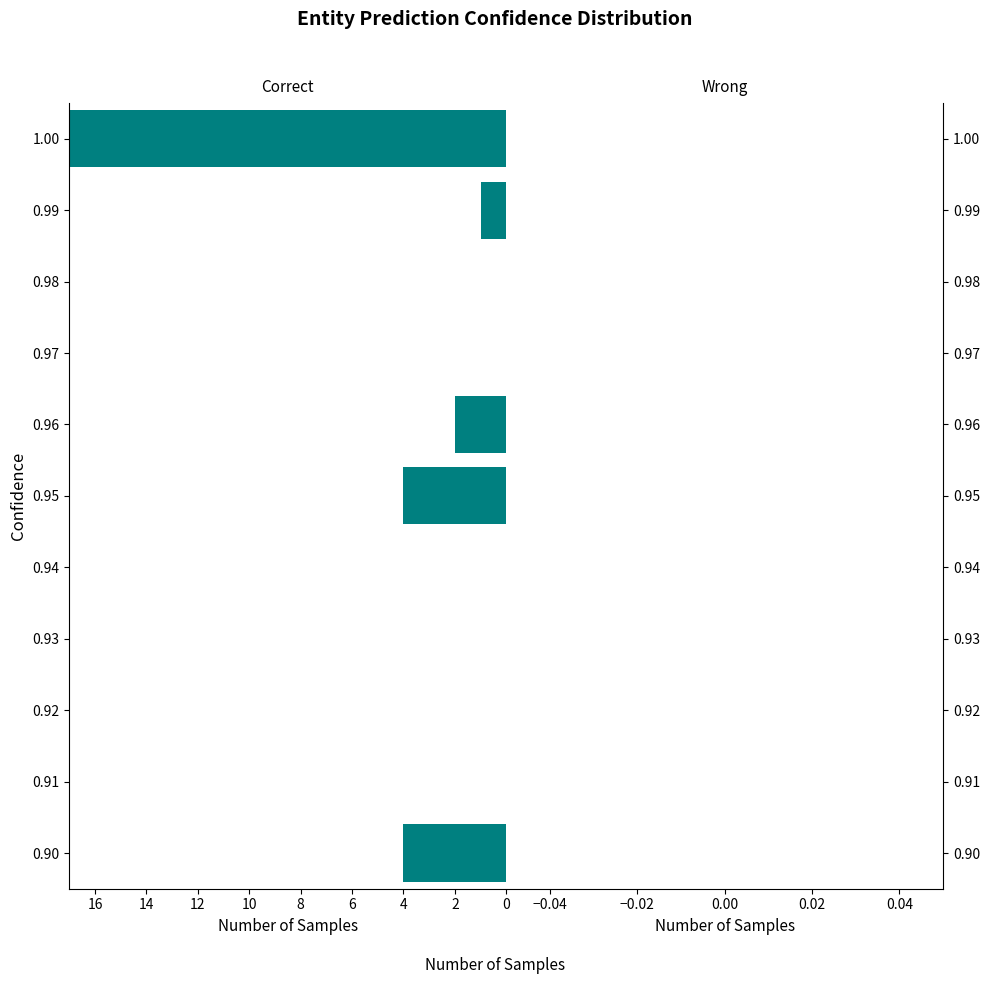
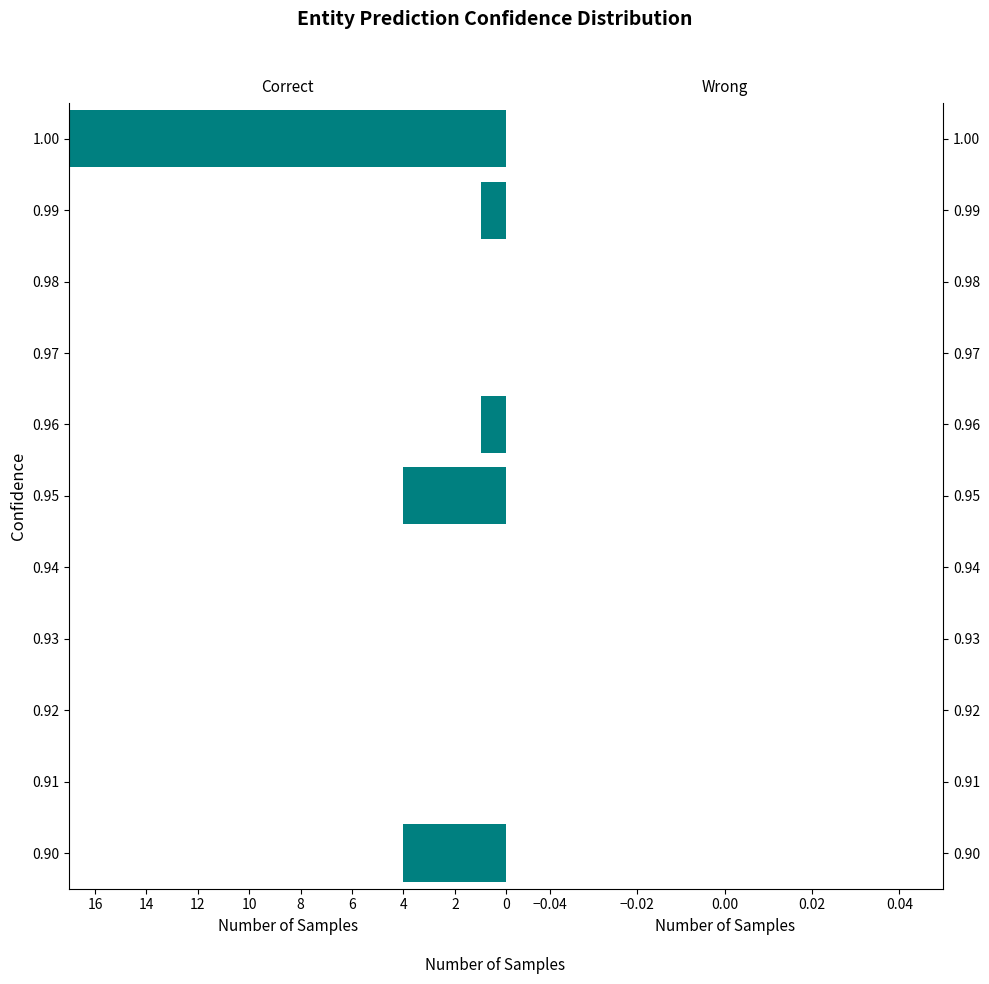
  {
    "Correct": {
      "1.00": 17,
      "0.99": 1,
      "0.98": 0,
      "0.97": 0,
-     "0.96": 2,
+     "0.96": 1,
      "0.95": 4,
      "0.94": 0,
      "0.93": 0,
      "0.92": 0,
      "0.91": 0,
      "0.90": 4
    },
    "Wrong": {
      "1.00": 0.000,
      "0.99": 0.000,
      "0.98": 0.000,
      "0.97": 0.000,
      "0.96": 0.000,
      "0.95": 0.000,
      "0.94": 0.000,
      "0.93": 0.000,
      "0.92": 0.000,
      "0.91": 0.000,
      "0.90": 0.000
    }
  }
